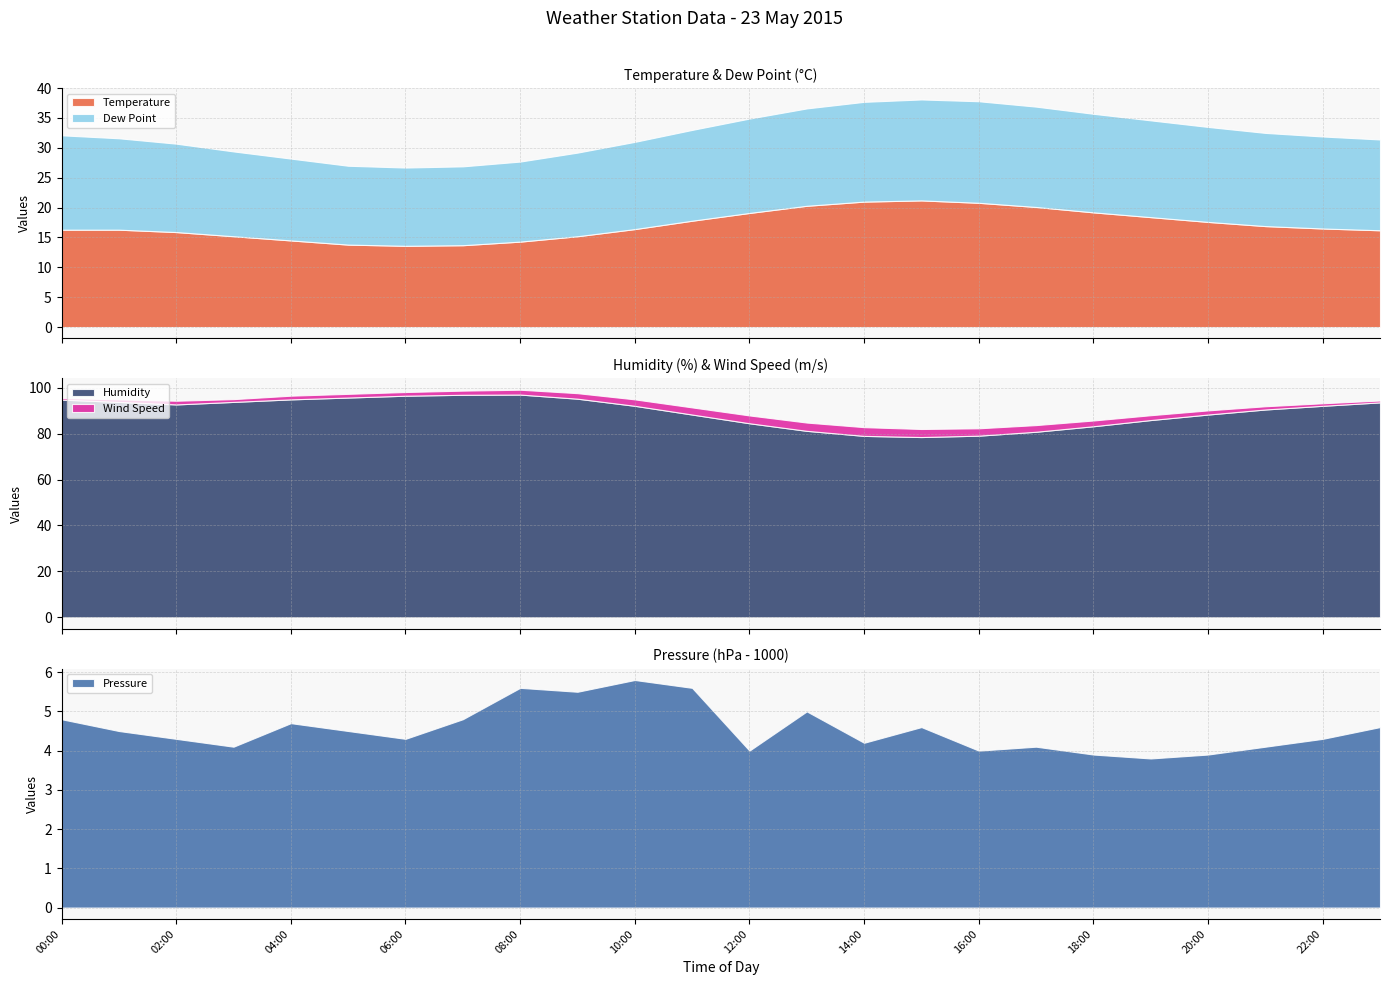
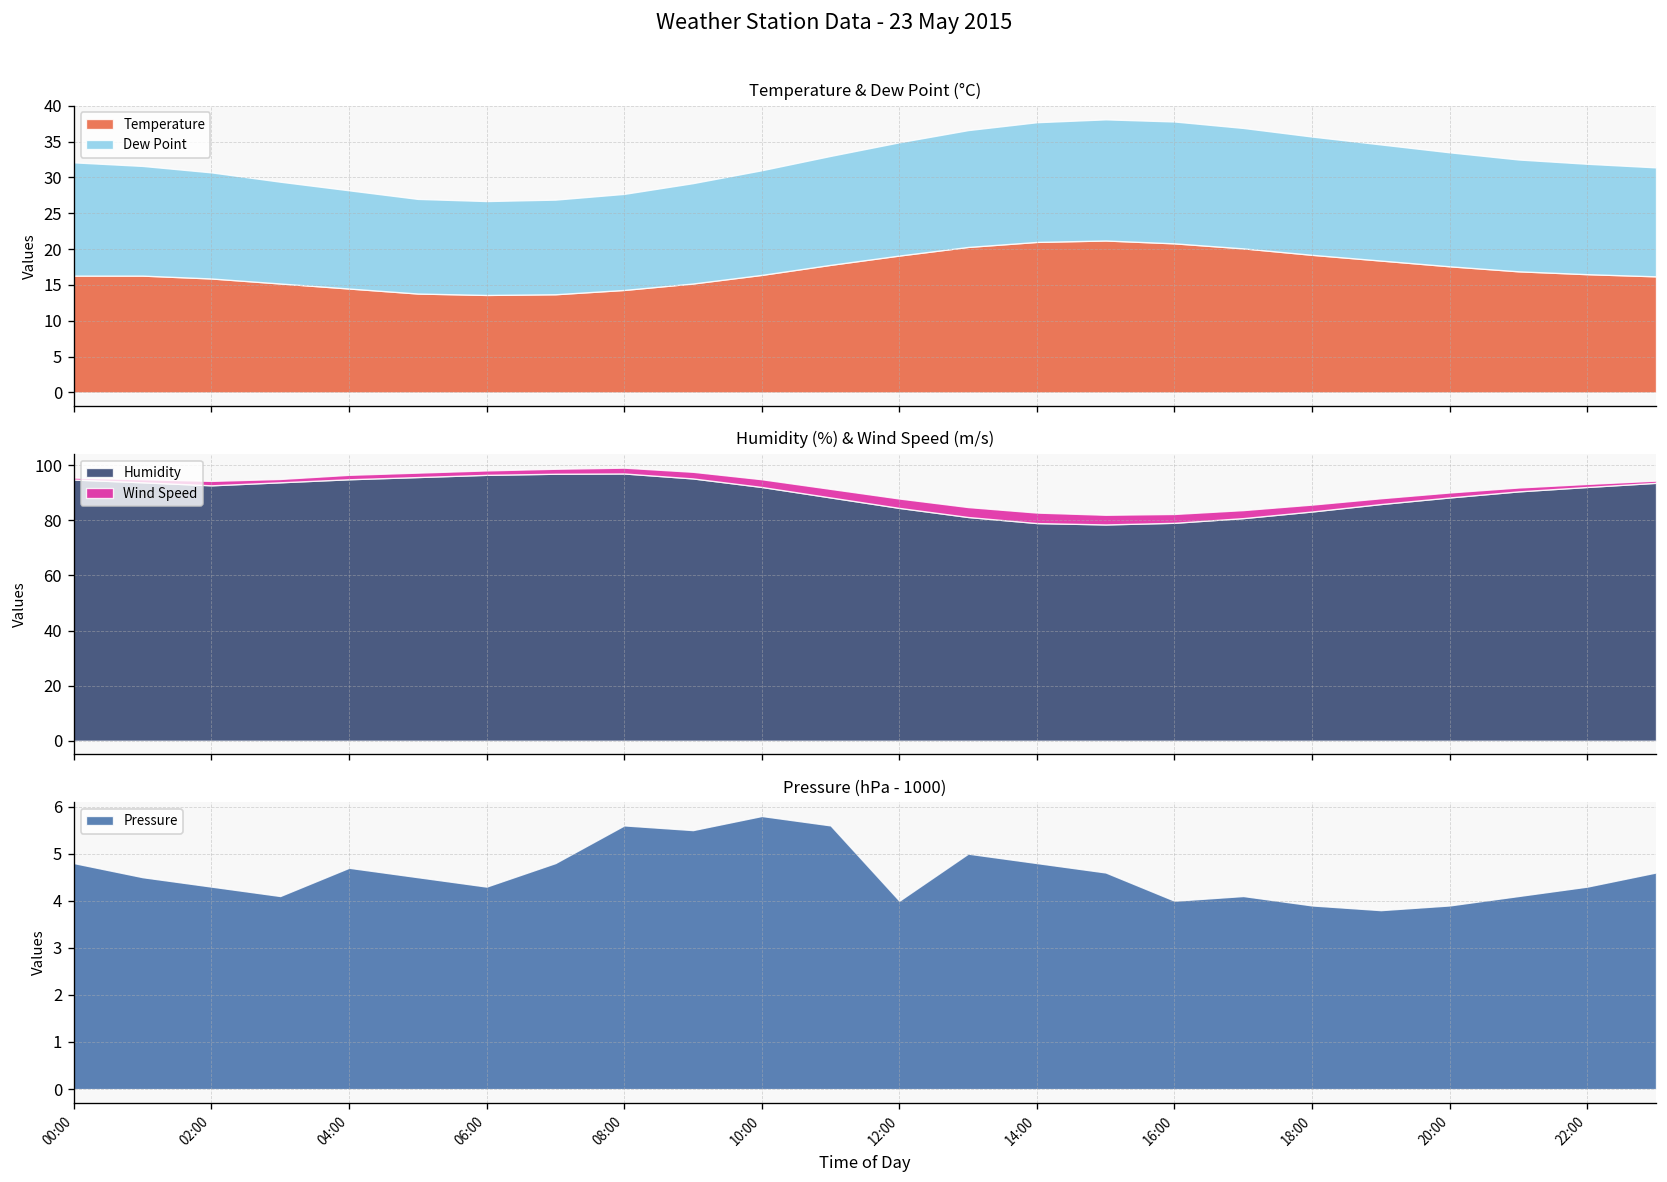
  {
    "Pressure (hPa - 1000)": {
      "00:00": 4.8,
      "02:00": 4.3,
      "04:00": 4.7,
      "06:00": 4.3,
      "08:00": 5.6,
      "10:00": 5.8,
      "12:00": 4.0,
-     "14:00": 4.2,
+     "14:00": 4.8,
      "16:00": 4.0,
      "18:00": 3.9,
      "20:00": 3.9,
      "22:00": 4.3
    }
  }
